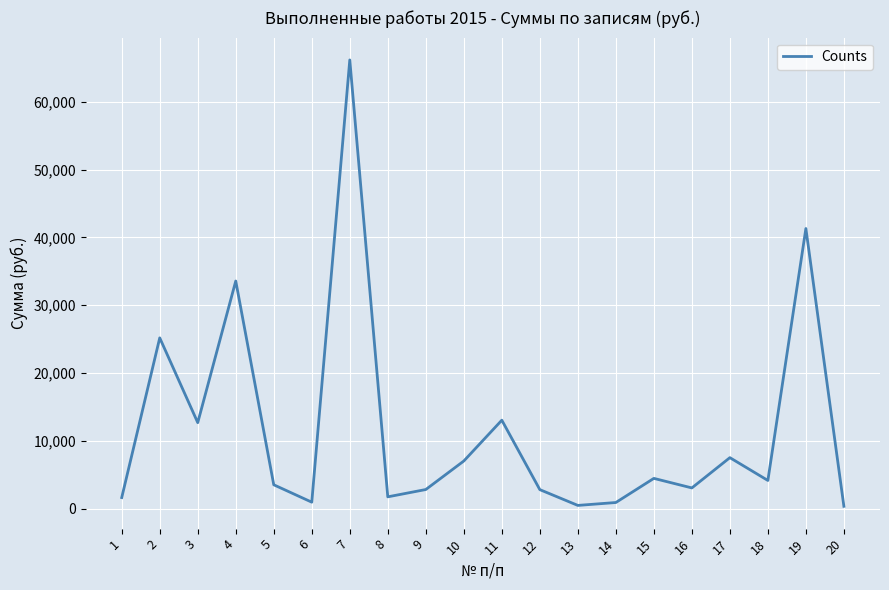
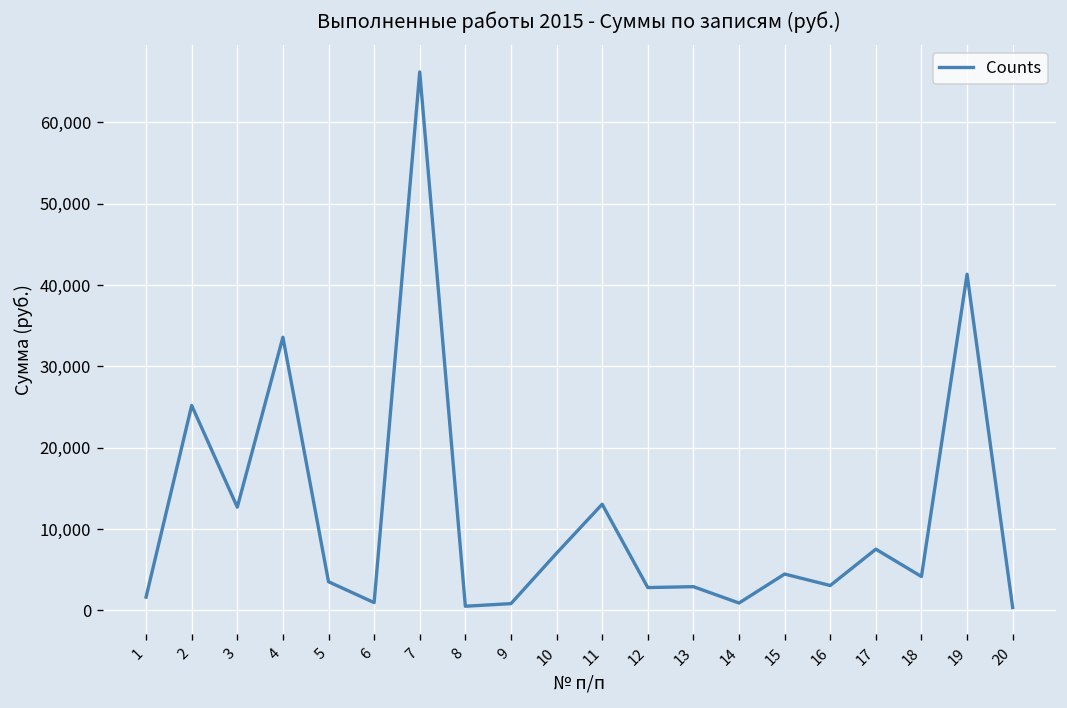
  {
    "1": "2,000",
    "2": "25,000",
    "3": "13,000",
    "4": "34,000",
    "5": "4,000",
    "6": "1,000",
    "7": "66,000",
-   "8": "2,000",
-   "9": "3,000",
+   "8": "1,000",
+   "9": "1,000",
    "10": "7,000",
    "11": "13,000",
    "12": "3,000",
-   "13": "0",
+   "13": "3,000",
    "14": "1,000",
    "15": "4,000",
    "16": "3,000",
    "17": "8,000",
    "18": "4,000",
    "19": "41,000",
    "20": "0"
  }
